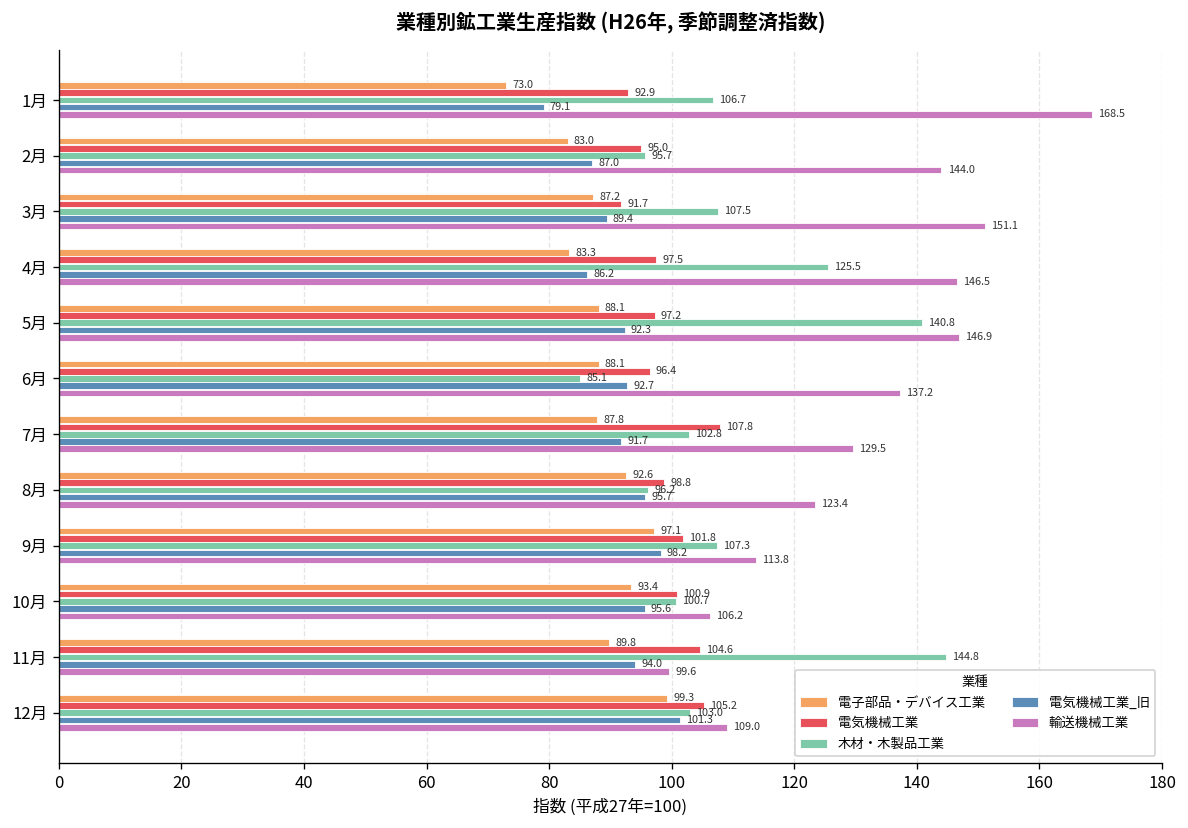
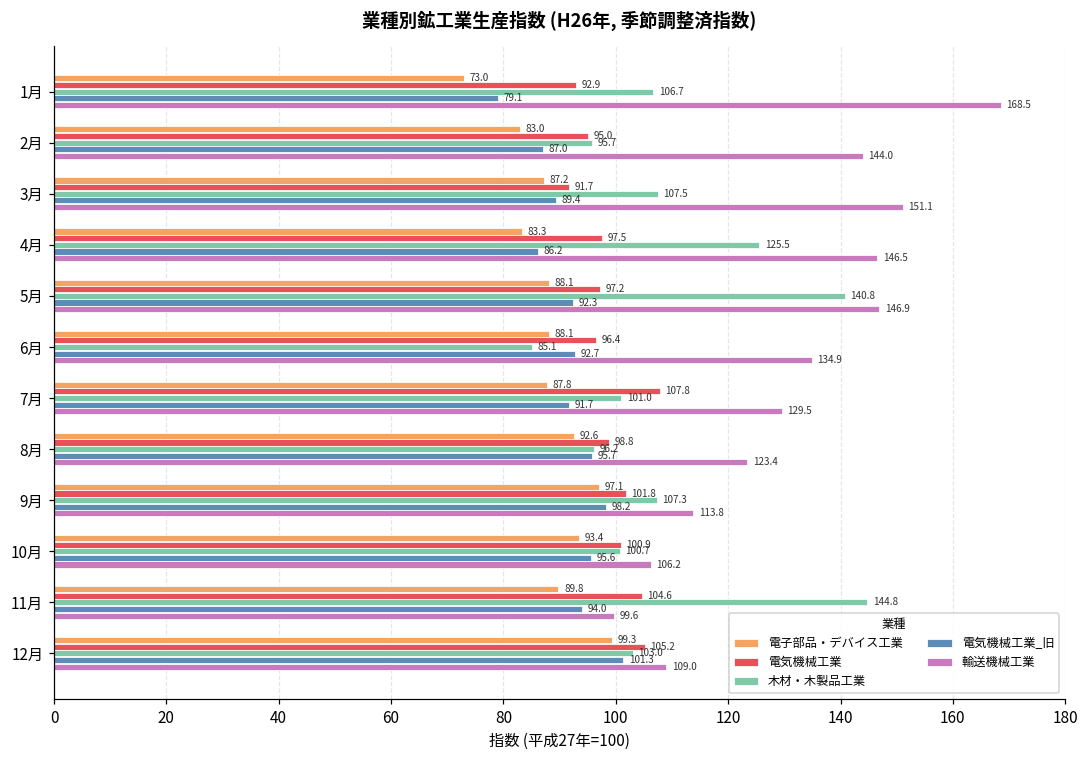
  {
    "電子部品・デバイス工業": {
      "1月": 73.0,
      "2月": 83.0,
      "3月": 87.2,
      "4月": 83.3,
      "5月": 88.1,
      "6月": 88.1,
      "7月": 87.8,
      "8月": 92.6,
      "9月": 97.1,
      "10月": 93.4,
      "11月": 89.8,
      "12月": 99.3
    },
    "電気機械工業": {
      "1月": 92.9,
      "3月": 91.7,
      "4月": 97.5,
      "5月": 97.2,
      "6月": 96.4,
      "7月": 107.8,
      "8月": 98.8,
      "9月": 101.8,
      "11月": 104.6
    },
    "木材・木製品工業": {
      "1月": 106.7,
      "3月": 107.5,
      "4月": 125.5,
      "5月": 140.8,
      "6月": 85.1,
-     "7月": 102.8,
+     "7月": 101.0,
      "9月": 107.3,
      "11月": 144.8
    },
    "電気機械工業_旧": {
      "1月": 79.1,
      "2月": 87.0,
      "3月": 89.4,
      "4月": 86.2,
      "5月": 92.3,
      "6月": 92.7,
      "7月": 91.7,
      "9月": 98.2,
      "10月": 95.6,
      "11月": 94.0
    },
    "輸送機械工業": {
      "1月": 168.5,
      "2月": 144.0,
      "3月": 151.1,
      "4月": 146.5,
      "5月": 146.9,
-     "6月": 137.2,
+     "6月": 134.9,
      "7月": 129.5,
      "8月": 123.4,
      "9月": 113.8,
      "10月": 106.2,
      "11月": 99.6,
      "12月": 109.0
    }
  }
